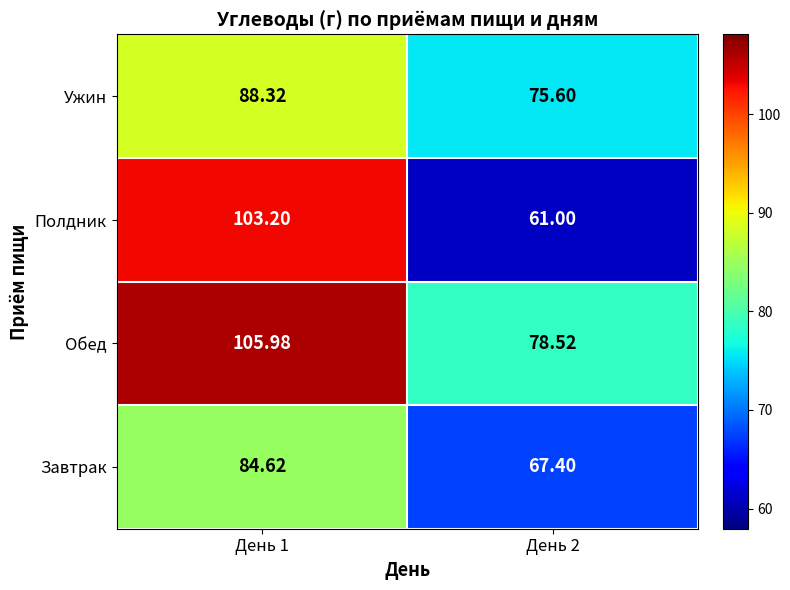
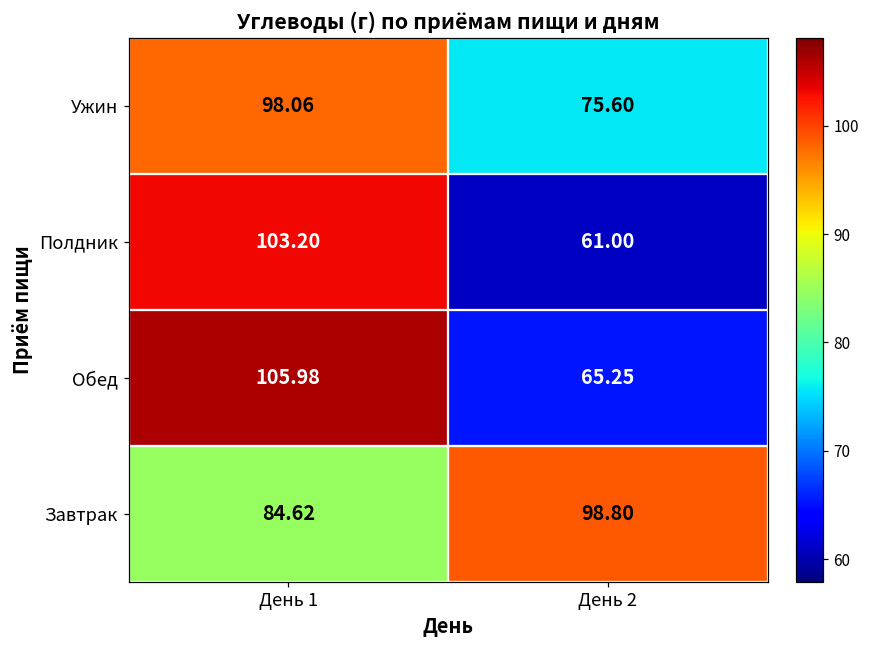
  {
    "Ужин": {
-     "День 1": 88.32,
+     "День 1": 98.06,
      "День 2": 75.60
    },
    "Полдник": {
      "День 1": 103.20,
      "День 2": 61.00
    },
    "Обед": {
      "День 1": 105.98,
-     "День 2": 78.52
+     "День 2": 65.25
    },
    "Завтрак": {
      "День 1": 84.62,
-     "День 2": 67.40
+     "День 2": 98.80
    }
  }
